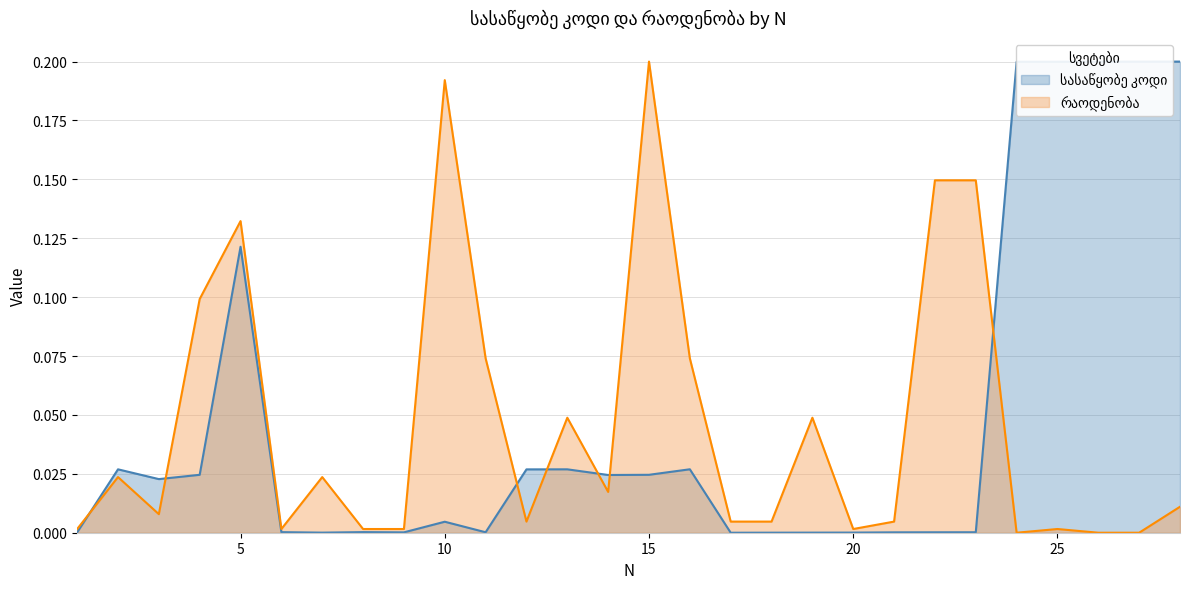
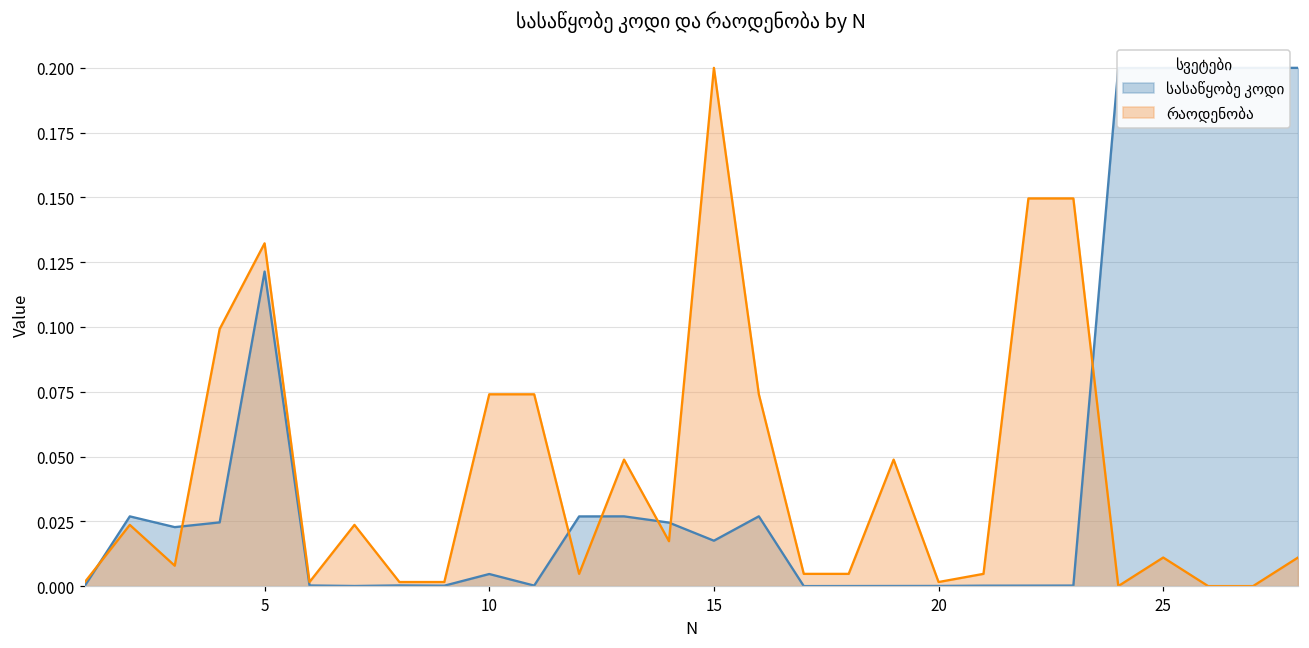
  {
    "სასაწყობე კოდი": {
      "5": 0.121,
      "10": 0.005,
-     "15": 0.025,
+     "15": 0.018,
      "20": 0.000
    },
    "რაოდენობა": {
      "5": 0.132,
-     "10": 0.192,
+     "10": 0.074,
      "15": 0.200,
      "20": 0.002,
-     "25": 0.002
+     "25": 0.011
    }
  }
